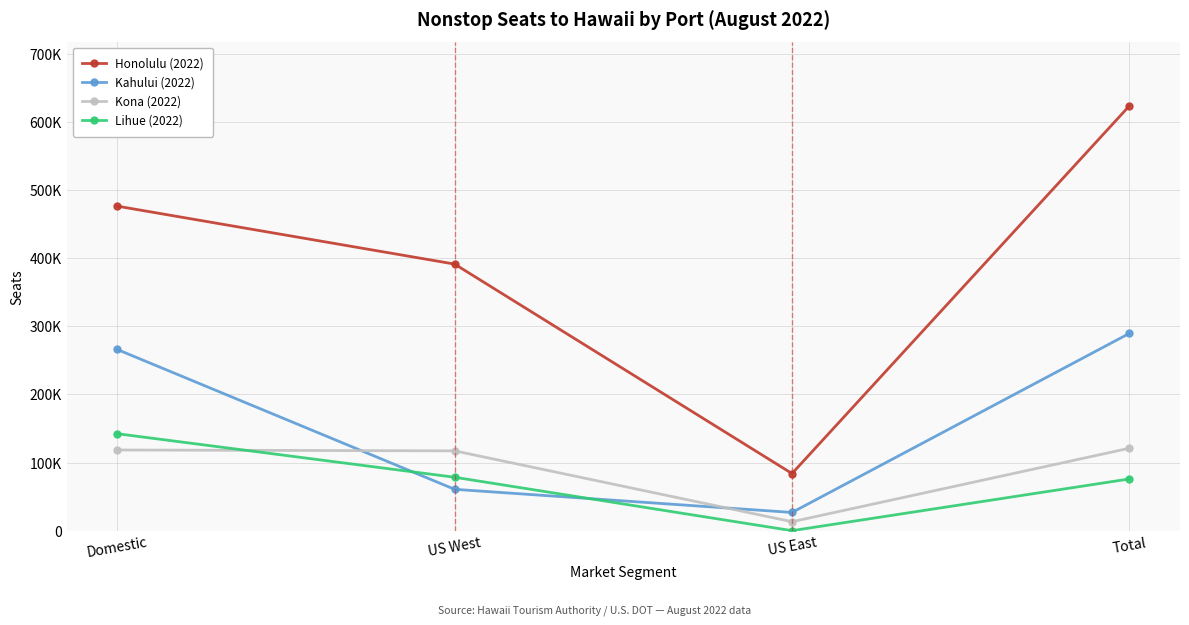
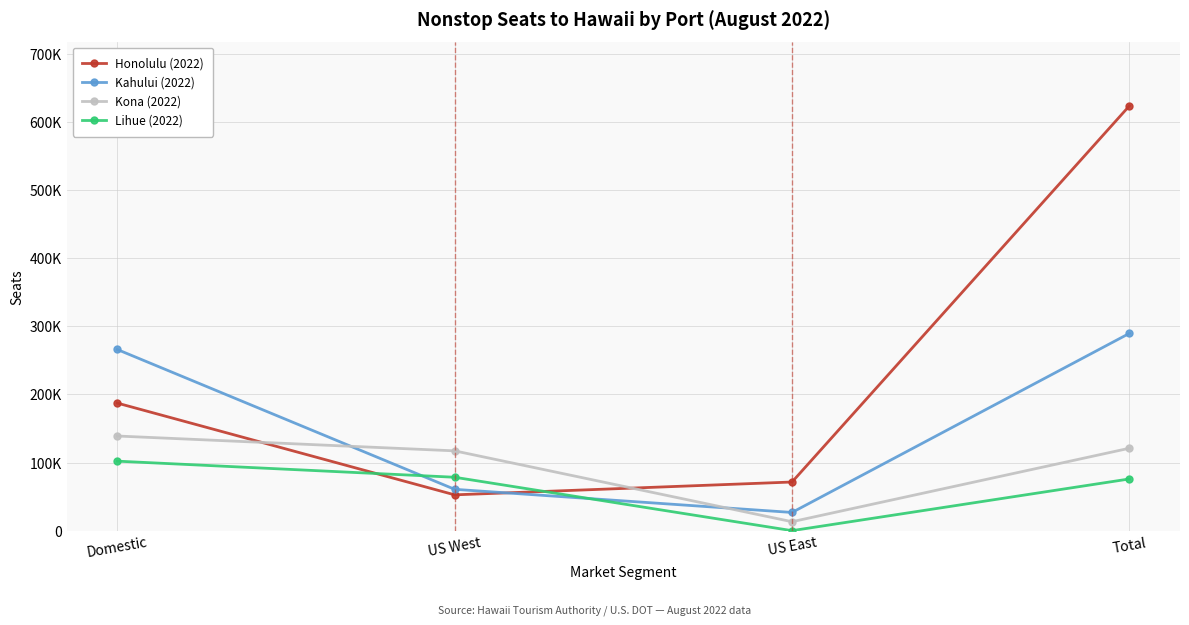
  {
    "Honolulu (2022)": {
-     "Domestic": 480000,
-     "US West": 390000,
-     "US East": 80000,
+     "Domestic": 190000,
+     "US West": 50000,
+     "US East": 70000,
      "Total": 620000
    },
    "Kahului (2022)": {
      "Domestic": 270000,
      "US West": 60000,
      "US East": 30000,
      "Total": 290000
    },
    "Kona (2022)": {
-     "Domestic": 120000,
+     "Domestic": 140000,
      "US West": 120000,
      "US East": 10000,
      "Total": 120000
    },
    "Lihue (2022)": {
-     "Domestic": 140000,
+     "Domestic": 100000,
      "US West": 80000,
      "US East": 0,
      "Total": 80000
    }
  }
